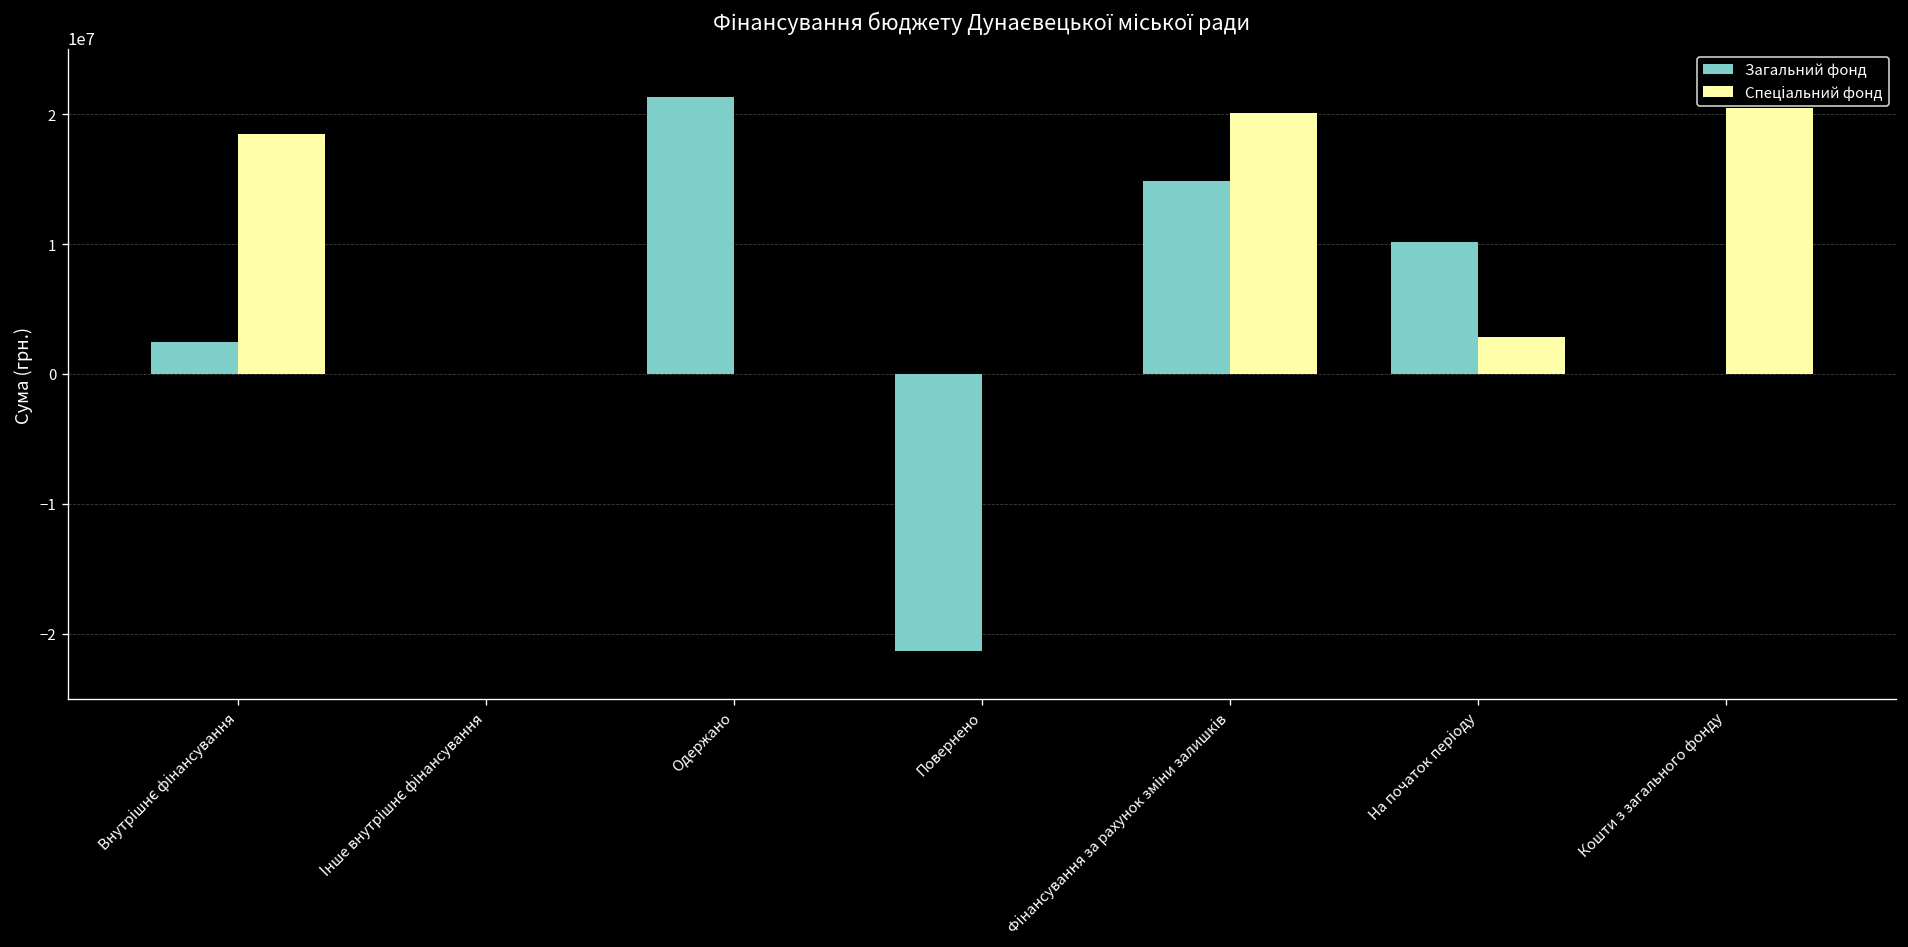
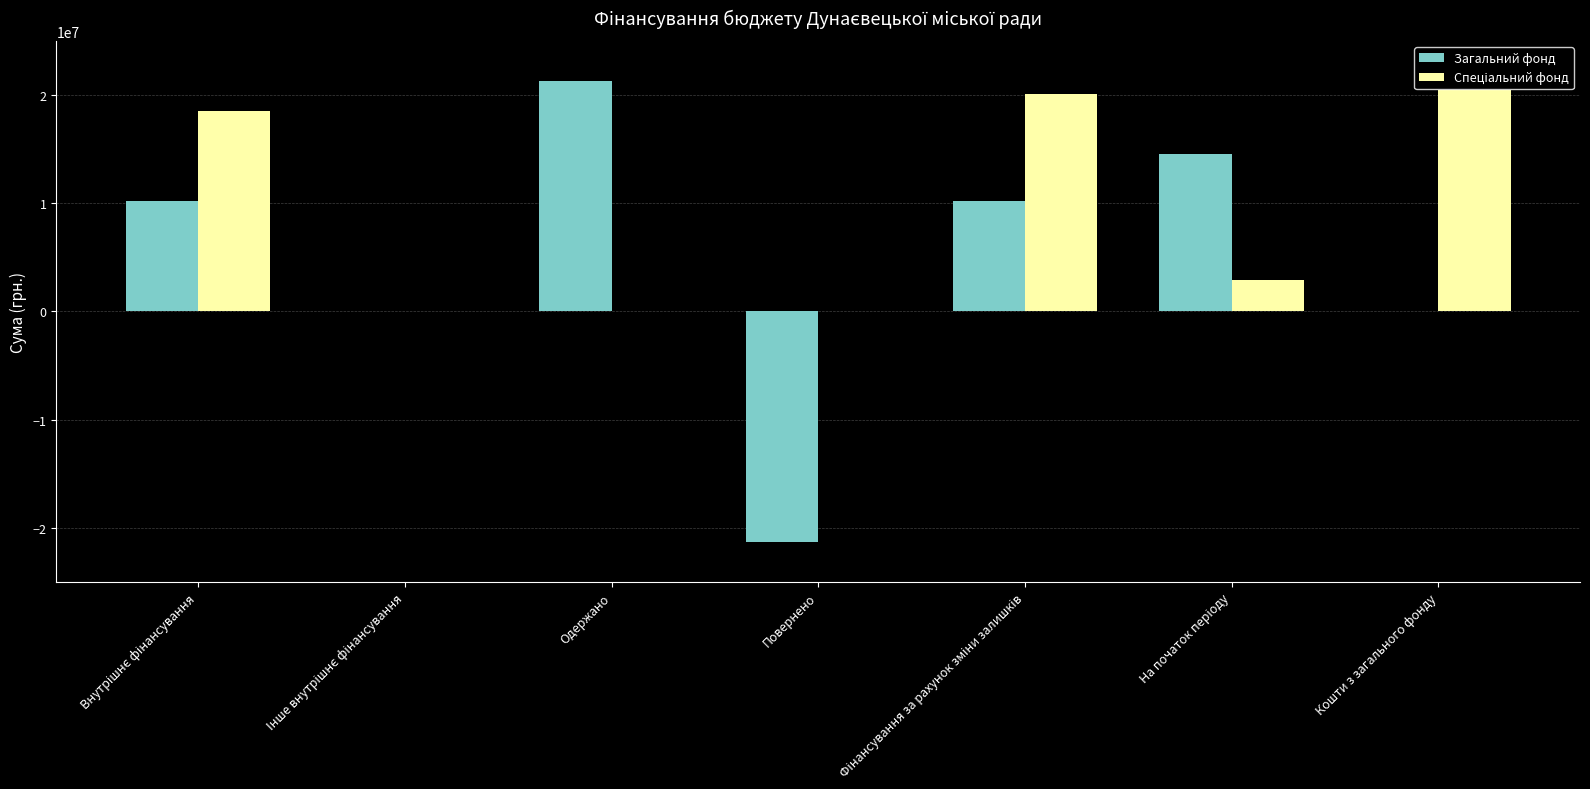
  {
    "Загальний фонд": {
-     "Внутрішнє фінансування": 2500000,
+     "Внутрішнє фінансування": 10200000,
      "Інше внутрішнє фінансування": 0,
      "Одержано": 21300000,
      "Повернено": -21300000,
-     "Фінансування за рахунок зміни залишків": 14800000,
-     "На початок періоду": 10200000,
+     "Фінансування за рахунок зміни залишків": 10200000,
+     "На початок періоду": 14600000,
      "Кошти з загального фонду": 0
    },
    "Спеціальний фонд": {
      "Внутрішнє фінансування": 18500000,
      "Інше внутрішнє фінансування": 0,
      "Одержано": 0,
      "Повернено": 0,
      "Фінансування за рахунок зміни залишків": 20100000,
      "На початок періоду": 2900000,
      "Кошти з загального фонду": 20500000
    }
  }
